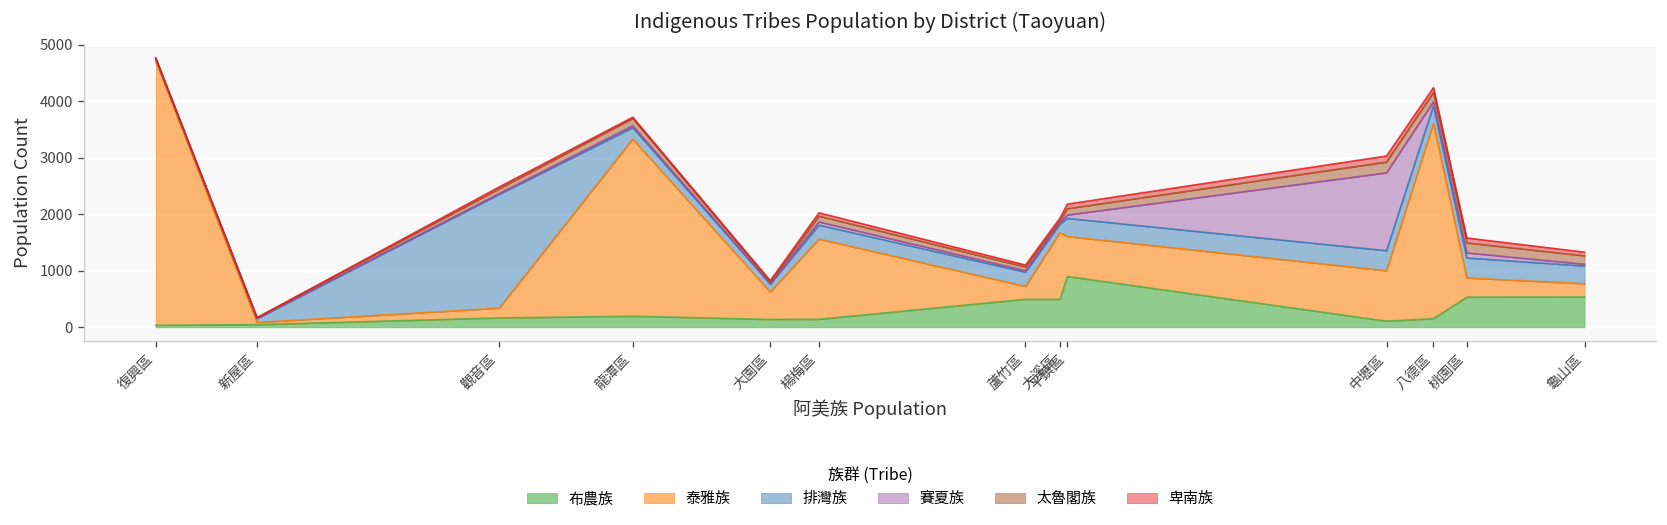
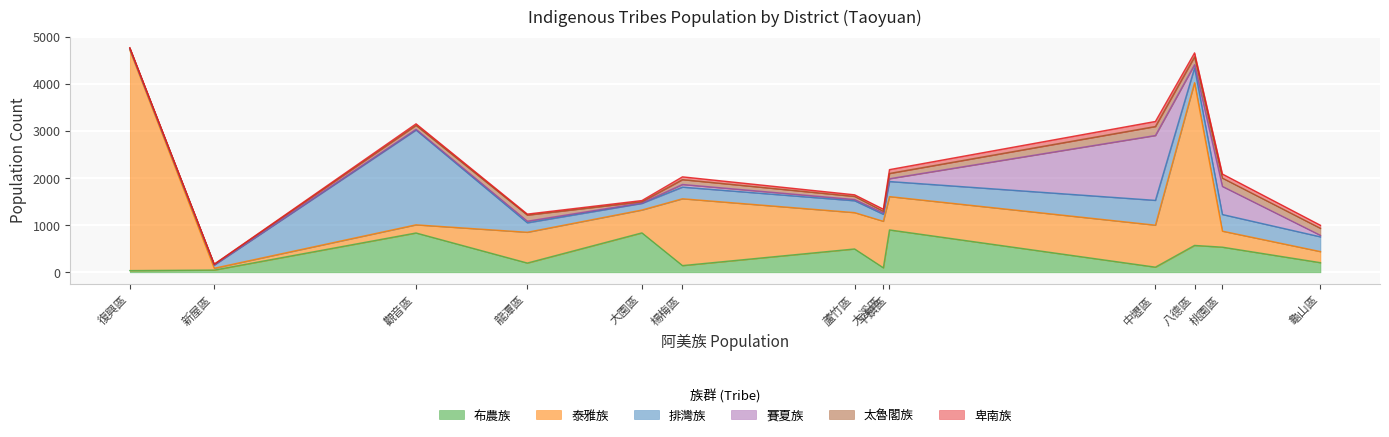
  {
    "布農族": {
      "復興區": 0,
-     "觀音區": 200,
+     "觀音區": 800,
      "龍潭區": 200,
-     "大園區": 100,
+     "大園區": 800,
      "楊梅區": 100,
      "蘆竹區": 500,
-     "大溪區": 500,
+     "大溪區": 100,
      "平鎮區": 900,
      "中壢區": 100,
-     "八德區": 200,
+     "八德區": 600,
      "桃園區": 500,
-     "龜山區": 500
+     "龜山區": 200
    },
    "泰雅族": {
      "觀音區": 200,
-     "龍潭區": 3100,
+     "龍潭區": 700,
      "大園區": 500,
      "楊梅區": 1400,
-     "蘆竹區": 200,
-     "大溪區": 1200,
+     "蘆竹區": 800,
+     "大溪區": 1000,
      "平鎮區": 700,
      "中壢區": 900,
      "八德區": 3500,
      "桃園區": 300,
      "龜山區": 200
    },
    "排灣族": {
      "楊梅區": 200,
      "平鎮區": 300,
-     "中壢區": 400,
+     "中壢區": 500,
      "八德區": 300,
      "桃園區": 400
    },
    "賽夏族": {
      "楊梅區": 100,
      "平鎮區": 100,
      "中壢區": 1400,
      "八德區": 100,
-     "桃園區": 100
+     "桃園區": 600
    }
  }
